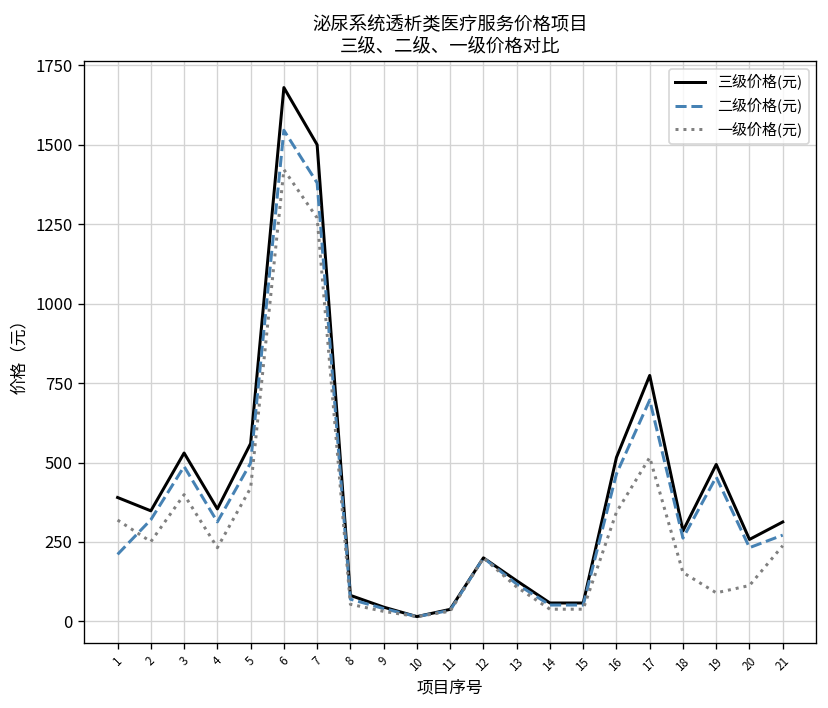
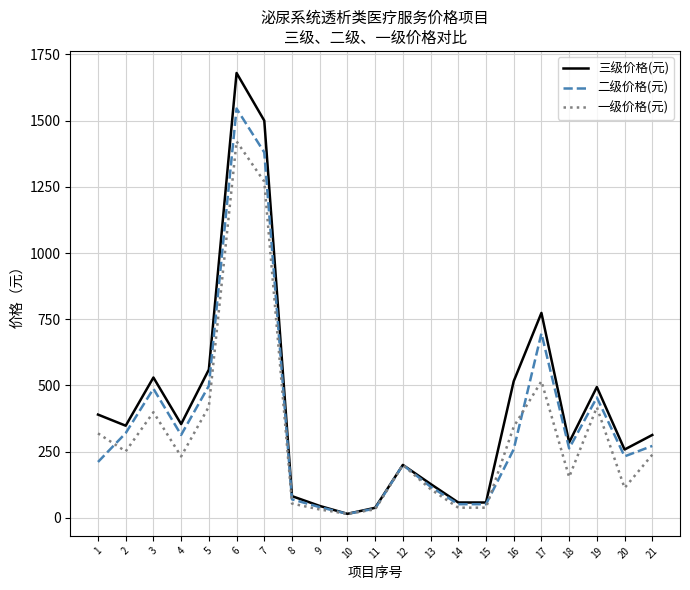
  {
    "三级价格(元)": {
      "1": 390,
      "2": 350,
      "3": 530,
      "4": 350,
      "5": 560,
      "6": 1680,
      "7": 1500,
      "8": 80,
      "13": 130,
      "16": 520,
      "17": 770,
      "18": 290,
      "19": 490,
      "20": 260,
      "21": 310
    },
    "二级价格(元)": {
      "1": 210,
      "2": 320,
      "3": 490,
      "4": 310,
      "5": 500,
      "6": 1550,
      "7": 1380,
      "8": 70,
-     "16": 460,
+     "16": 260,
      "17": 700,
      "18": 260,
      "19": 450,
      "20": 230,
      "21": 270
    },
    "一级价格(元)": {
      "1": 320,
      "2": 250,
      "3": 400,
      "4": 230,
      "5": 420,
      "6": 1420,
      "7": 1270,
      "8": 50,
      "14": 40,
      "15": 40,
      "16": 340,
      "17": 520,
      "18": 150,
-     "19": 90,
+     "19": 420,
      "20": 110,
      "21": 240
    }
  }
